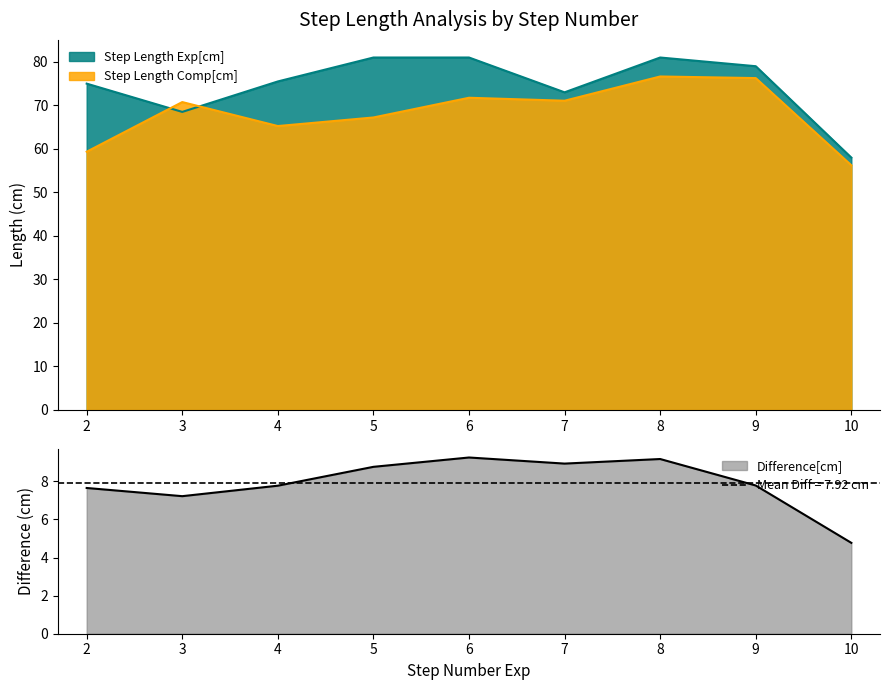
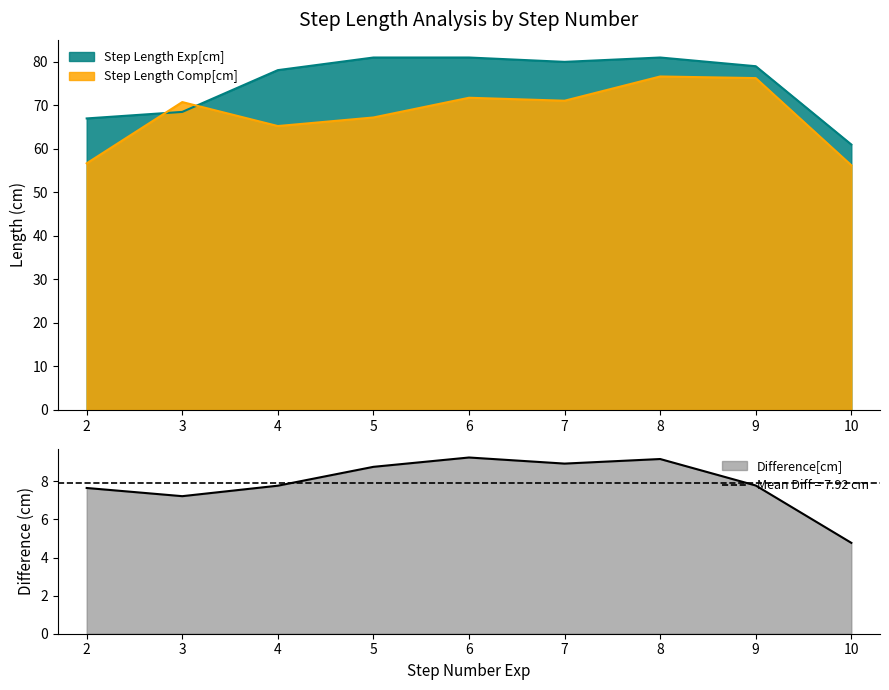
  {
    "Step Length Analysis by Step Number": {
      "Step Length Exp[cm]": {
-       "2": 75,
+       "2": 67,
        "3": 69,
-       "4": 76,
+       "4": 78,
        "5": 81,
        "6": 81,
-       "7": 73,
+       "7": 80,
        "8": 81,
        "9": 79,
-       "10": 58
+       "10": 61
      },
      "Step Length Comp[cm]": {
-       "2": 59,
+       "2": 57,
        "3": 71,
        "4": 65,
        "5": 67,
        "6": 72,
        "7": 71,
        "8": 77,
        "9": 76,
        "10": 56
      }
    }
  }
